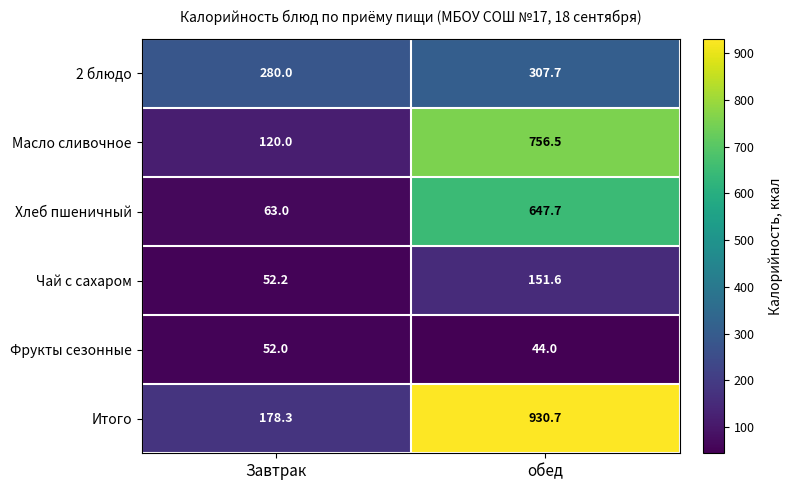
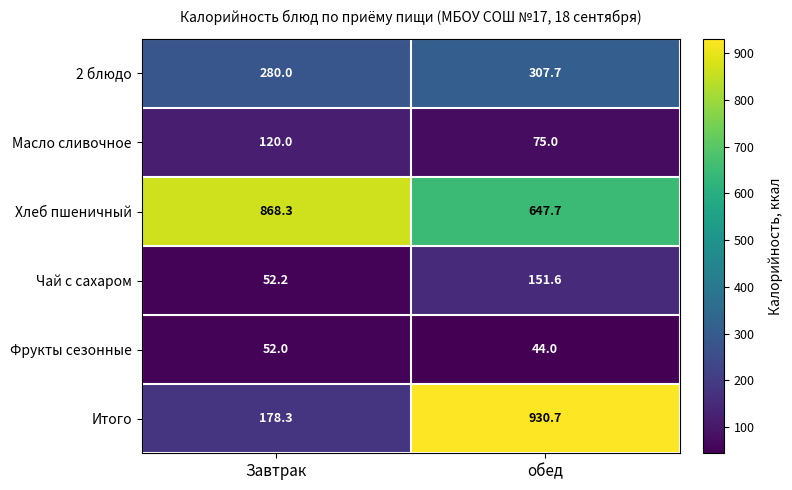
  {
    "2 блюдо": {
      "Завтрак": 280.0,
      "обед": 307.7
    },
    "Масло сливочное": {
      "Завтрак": 120.0,
-     "обед": 756.5
+     "обед": 75.0
    },
    "Хлеб пшеничный": {
-     "Завтрак": 63.0,
+     "Завтрак": 868.3,
      "обед": 647.7
    },
    "Чай с сахаром": {
      "Завтрак": 52.2,
      "обед": 151.6
    },
    "Фрукты сезонные": {
      "Завтрак": 52.0,
      "обед": 44.0
    },
    "Итого": {
      "Завтрак": 178.3,
      "обед": 930.7
    }
  }
